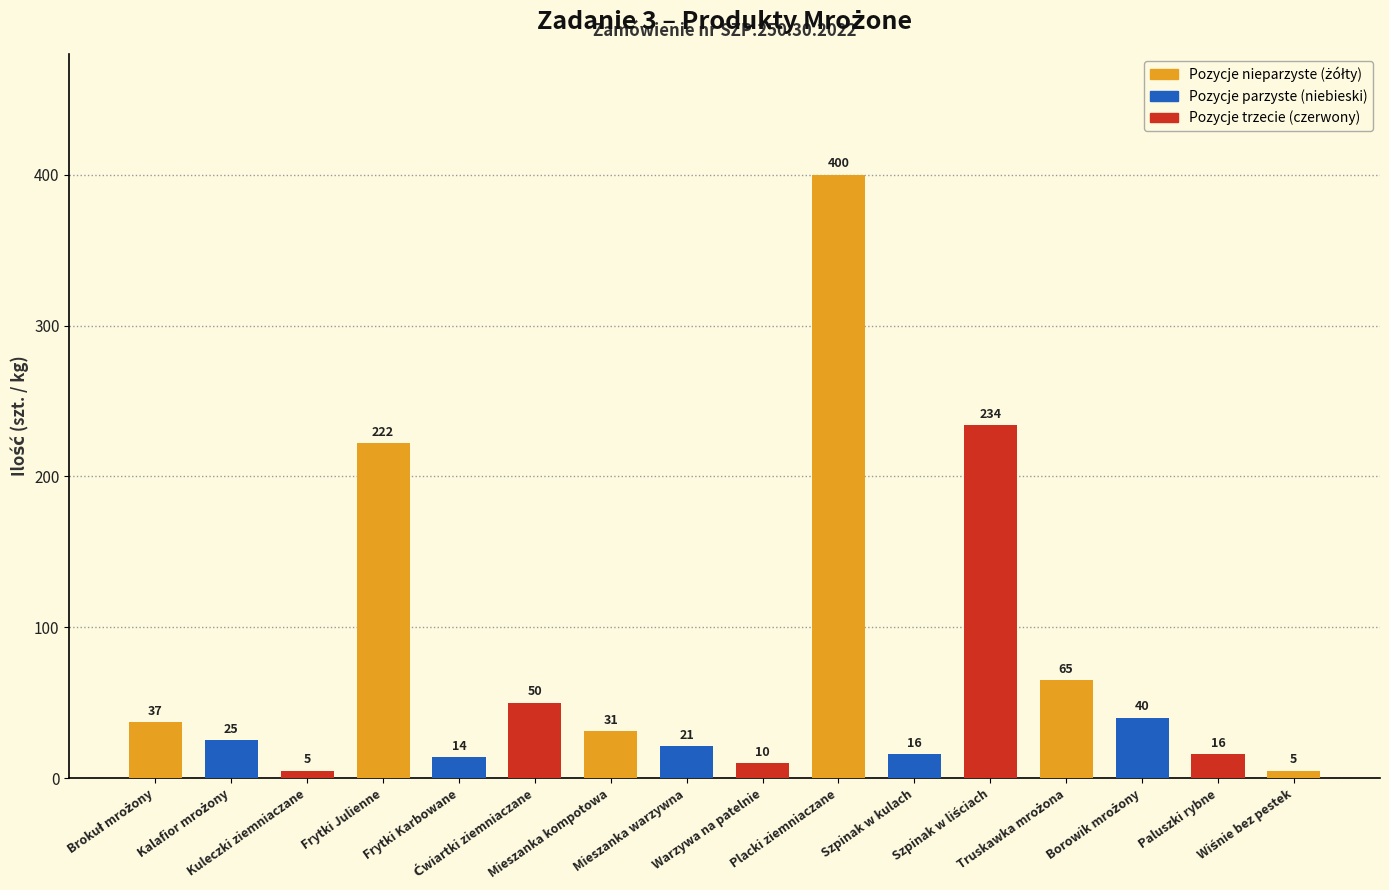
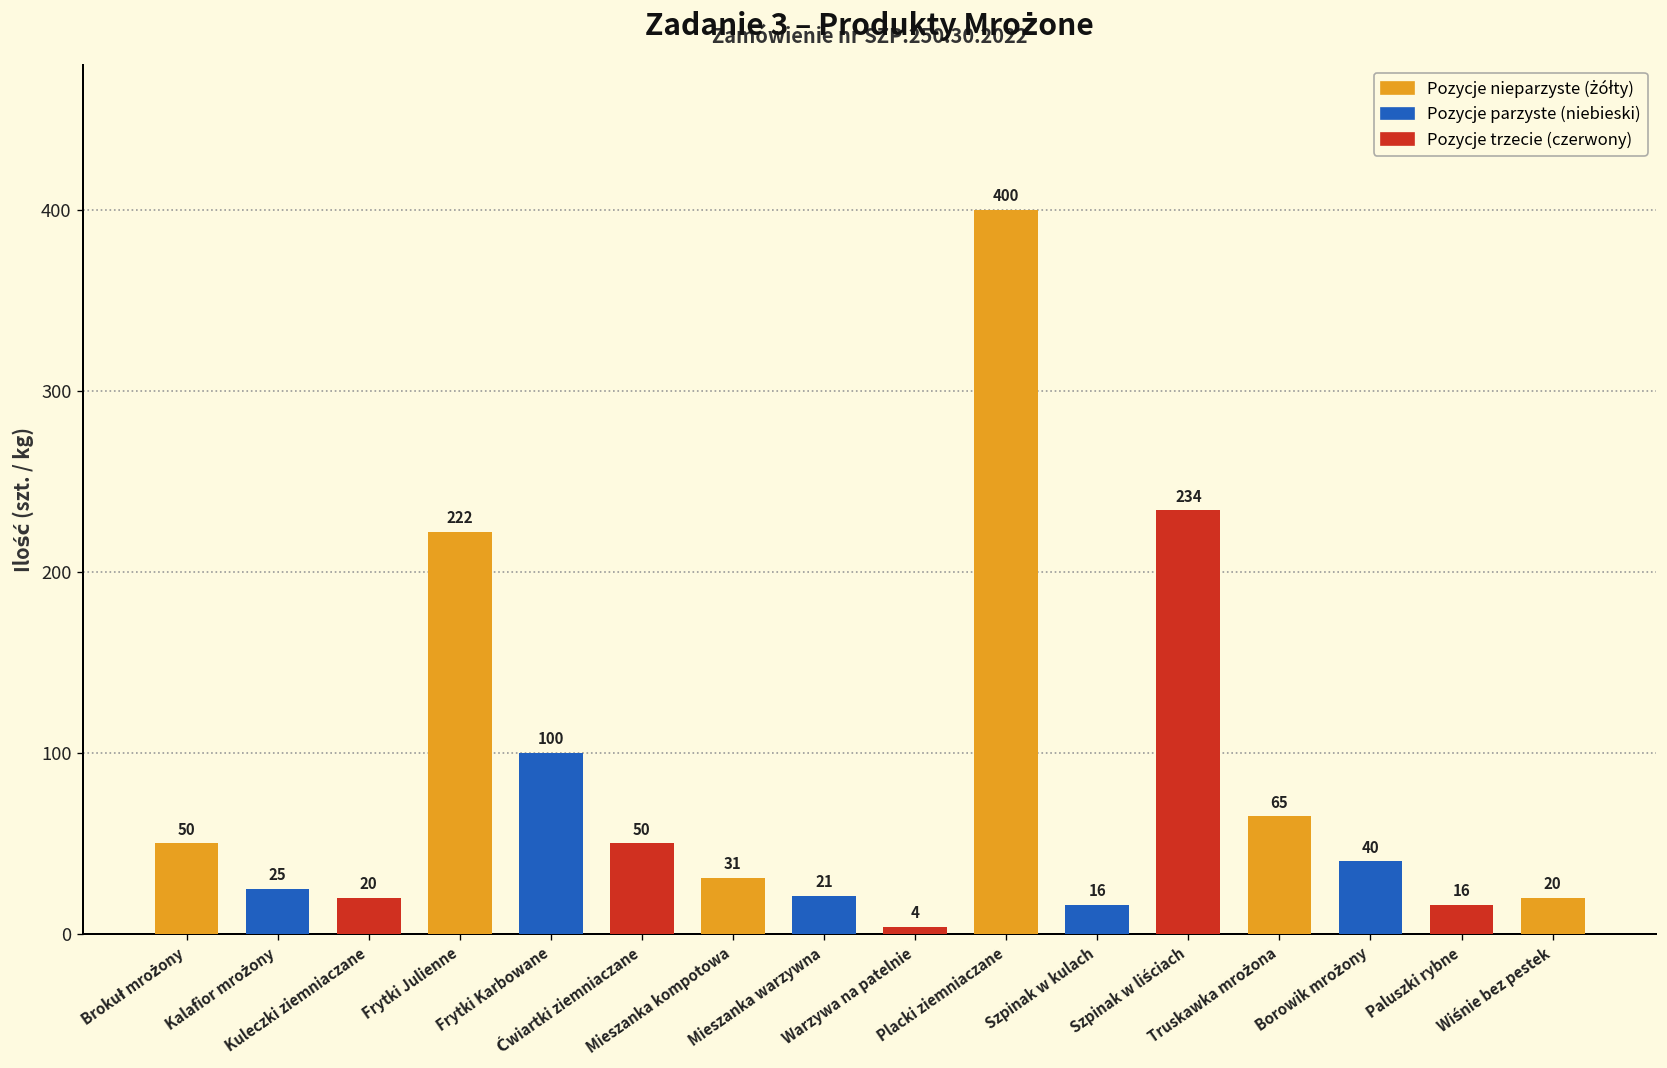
  {
-   "Brokuł mrożony": 37,
+   "Brokuł mrożony": 50,
    "Kalafior mrożony": 25,
-   "Kuleczki ziemniaczane": 5,
+   "Kuleczki ziemniaczane": 20,
    "Frytki Julienne": 222,
-   "Frytki Karbowane": 14,
+   "Frytki Karbowane": 100,
    "Ćwiartki ziemniaczane": 50,
    "Mieszanka kompotowa": 31,
    "Mieszanka warzywna": 21,
-   "Warzywa na patelnie": 10,
+   "Warzywa na patelnie": 4,
    "Placki ziemniaczane": 400,
    "Szpinak w kulach": 16,
    "Szpinak w liściach": 234,
    "Truskawka mrożona": 65,
    "Borowik mrożony": 40,
    "Paluszki rybne": 16,
-   "Wiśnie bez pestek": 5
+   "Wiśnie bez pestek": 20
  }
